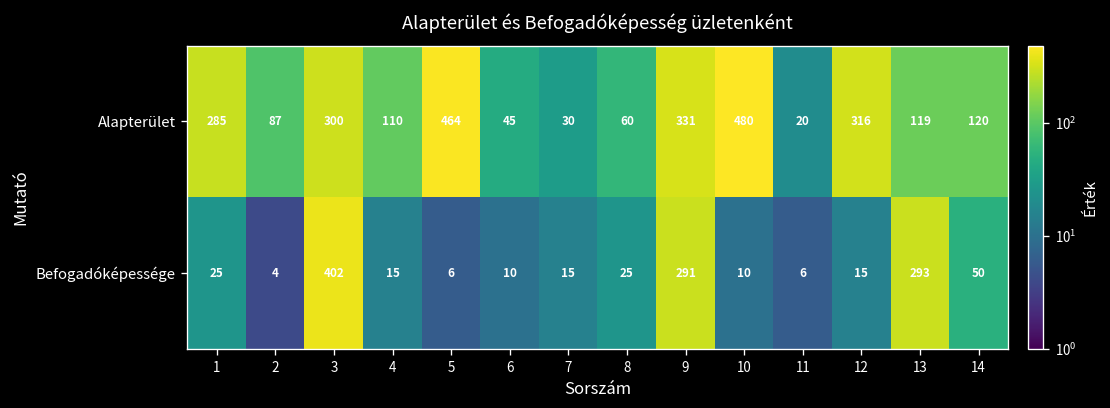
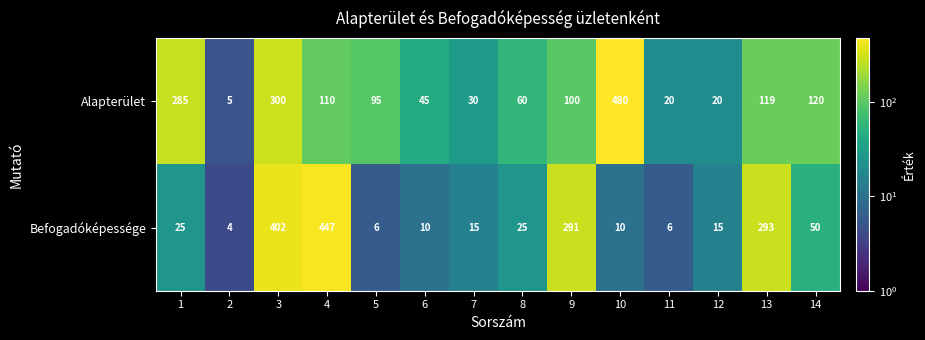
  {
    "Alapterület": {
      "1": 285,
-     "2": 87,
+     "2": 5,
      "3": 300,
      "4": 110,
-     "5": 464,
+     "5": 95,
      "6": 45,
      "7": 30,
      "8": 60,
-     "9": 331,
+     "9": 100,
      "10": 480,
      "11": 20,
-     "12": 316,
+     "12": 20,
      "13": 119,
      "14": 120
    },
    "Befogadóképessége": {
      "1": 25,
      "2": 4,
      "3": 402,
-     "4": 15,
+     "4": 447,
      "5": 6,
      "6": 10,
      "7": 15,
      "8": 25,
      "9": 291,
      "10": 10,
      "11": 6,
      "12": 15,
      "13": 293,
      "14": 50
    }
  }
